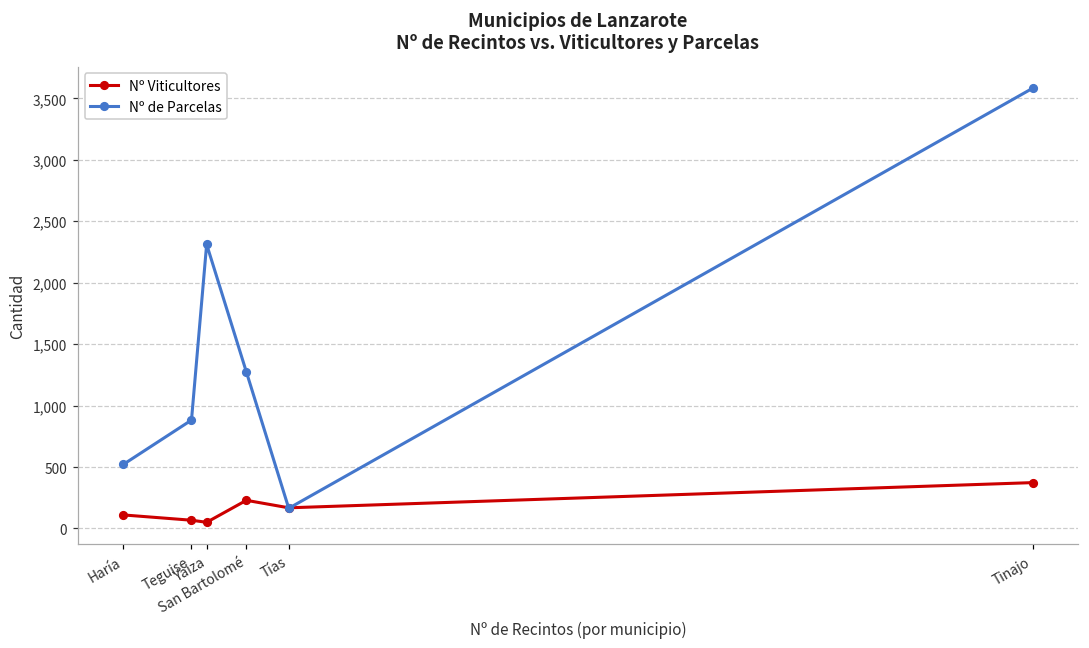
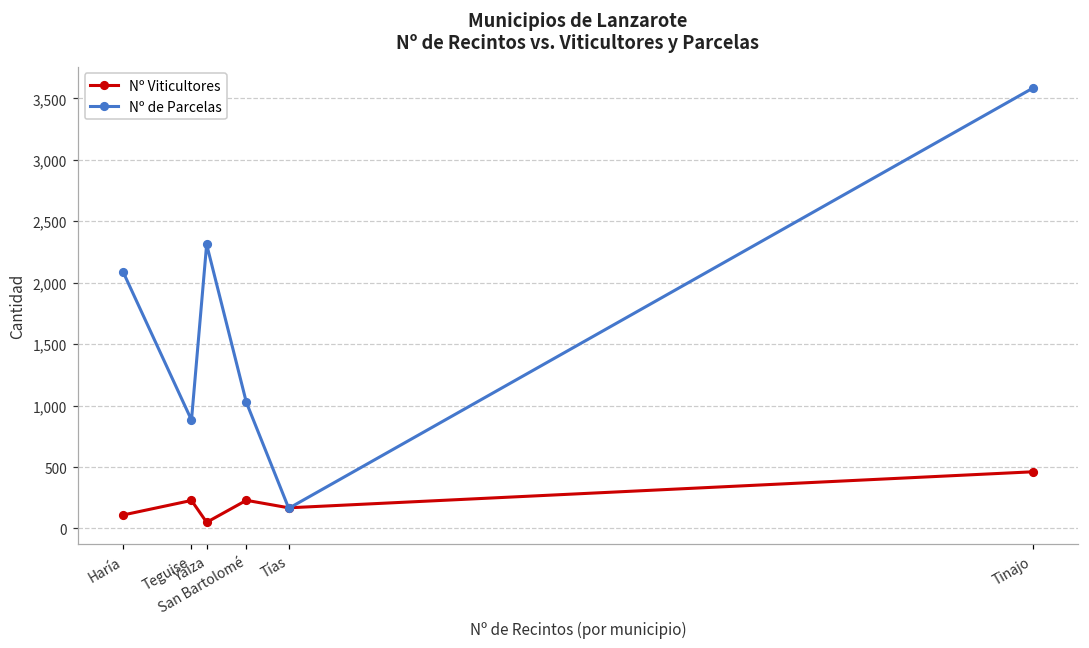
  {
    "Nº Viticultores": {
      "Haría": "110",
-     "Teguise": "70",
+     "Teguise": "230",
      "Yaiza": "50",
      "San Bartolomé": "230",
-     "Tinajo": "370"
+     "Tinajo": "460"
    },
    "Nº de Parcelas": {
-     "Haría": "520",
+     "Haría": "2,080",
      "Teguise": "880",
      "Yaiza": "2,310",
-     "San Bartolomé": "1,270",
+     "San Bartolomé": "1,030",
      "Tinajo": "3,580"
    }
  }
